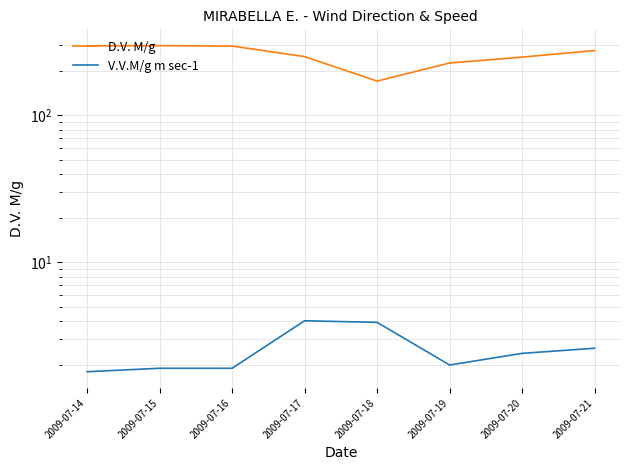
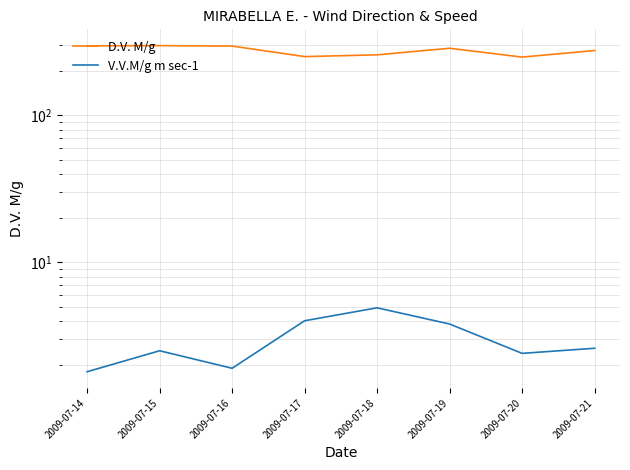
  {
    "D.V. M/g": {
      "2009-07-14": 300,
      "2009-07-15": 300,
      "2009-07-16": 300,
      "2009-07-17": 250,
-     "2009-07-18": 170,
-     "2009-07-19": 230,
+     "2009-07-18": 260,
+     "2009-07-19": 290,
      "2009-07-20": 250,
      "2009-07-21": 280
    },
    "V.V.M/g m sec-1": {
      "2009-07-14": 1.8,
-     "2009-07-15": 1.9,
+     "2009-07-15": 2.5,
      "2009-07-16": 1.9,
      "2009-07-17": 4.0,
-     "2009-07-18": 3.9,
-     "2009-07-19": 2.0,
+     "2009-07-18": 4.9,
+     "2009-07-19": 3.8,
      "2009-07-20": 2.4,
      "2009-07-21": 2.6
    }
  }
